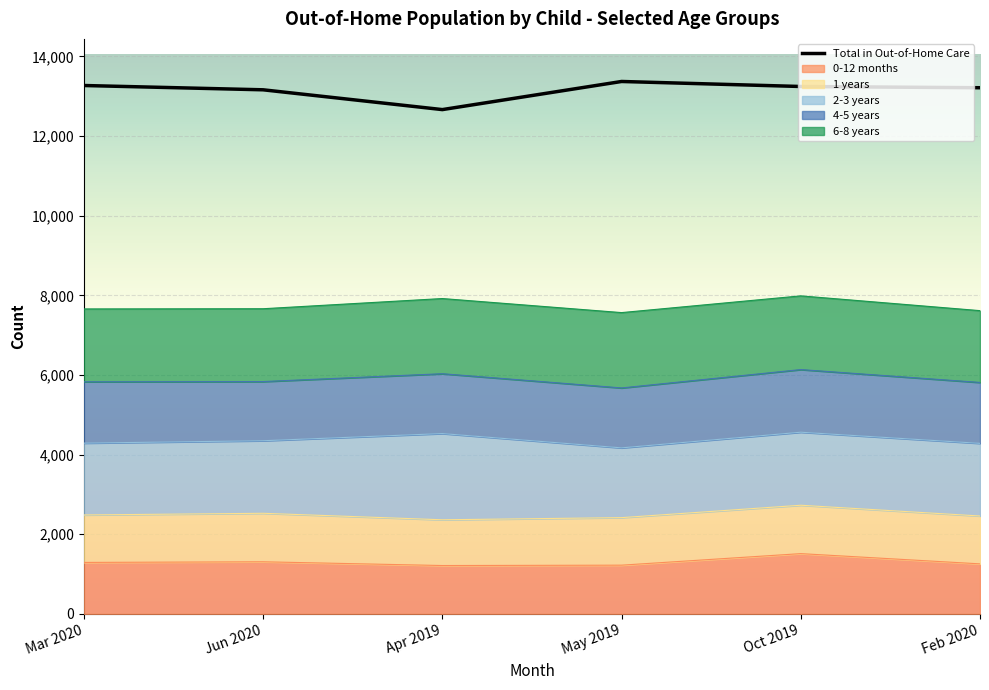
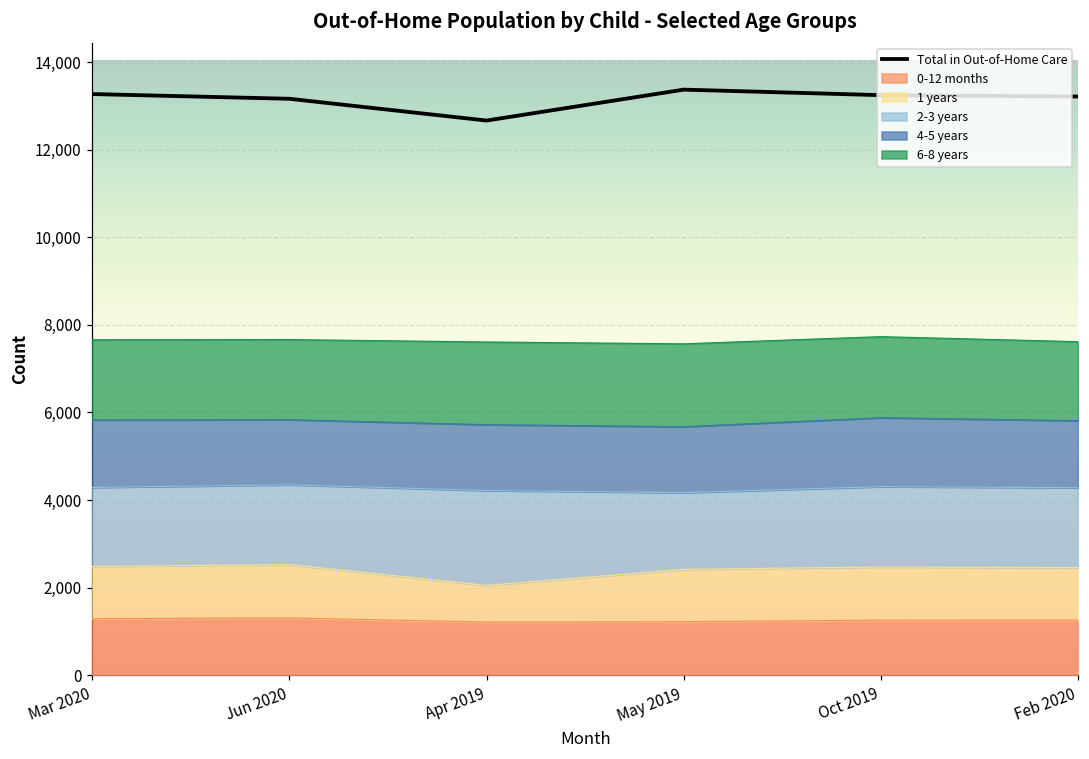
  {
    "Total in Out-of-Home Care": {
      "Mar 2020": "13,300",
      "Jun 2020": "13,200",
      "Apr 2019": "12,700",
      "May 2019": "13,400",
      "Feb 2020": "13,200"
    },
    "0-12 months": {
      "Mar 2020": "1,300",
      "Jun 2020": "1,300",
      "Apr 2019": "1,200",
      "May 2019": "1,200",
-     "Oct 2019": "1,500",
+     "Oct 2019": "1,300",
      "Feb 2020": "1,300"
    },
    "1 years": {
      "Mar 2020": "1,200",
      "Jun 2020": "1,200",
-     "Apr 2019": "1,100",
+     "Apr 2019": "800",
      "May 2019": "1,200",
      "Oct 2019": "1,200",
      "Feb 2020": "1,200"
    },
    "2-3 years": {
      "Mar 2020": "1,800",
      "Jun 2020": "1,800",
      "Apr 2019": "2,200",
      "May 2019": "1,800",
      "Oct 2019": "1,800",
      "Feb 2020": "1,800"
    },
    "4-5 years": {
      "Mar 2020": "1,500",
      "Jun 2020": "1,500",
      "Apr 2019": "1,500",
      "May 2019": "1,500",
      "Oct 2019": "1,600",
      "Feb 2020": "1,500"
    },
    "6-8 years": {
      "Mar 2020": "1,800",
      "Jun 2020": "1,800",
      "Apr 2019": "1,900",
      "May 2019": "1,900",
      "Oct 2019": "1,900",
      "Feb 2020": "1,800"
    }
  }
